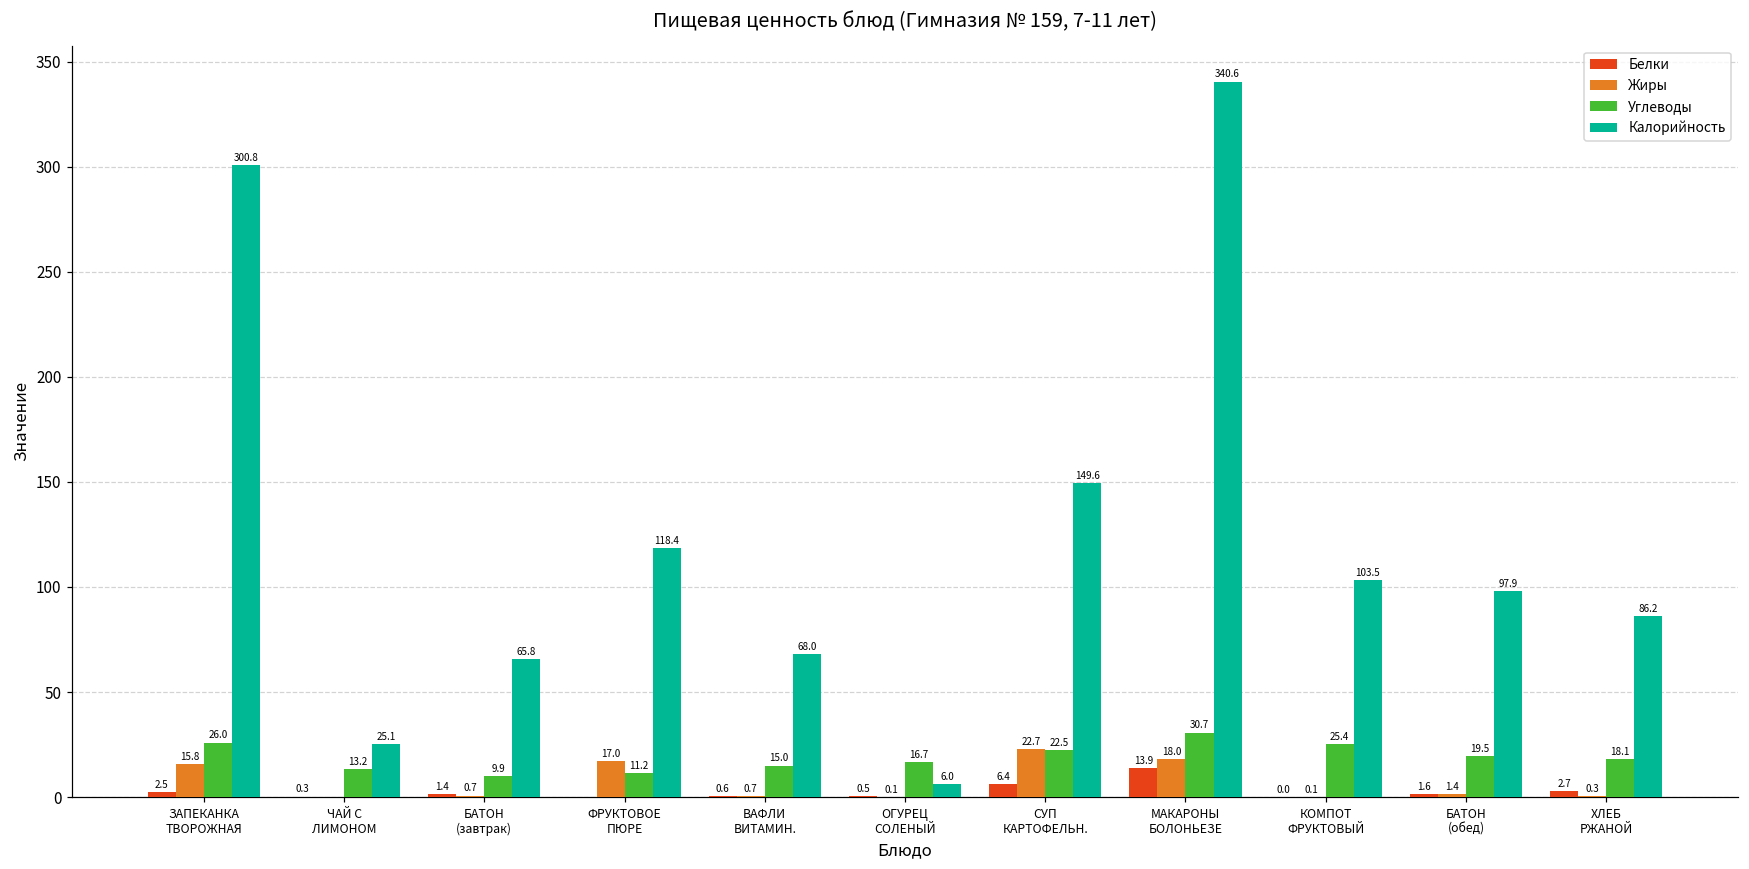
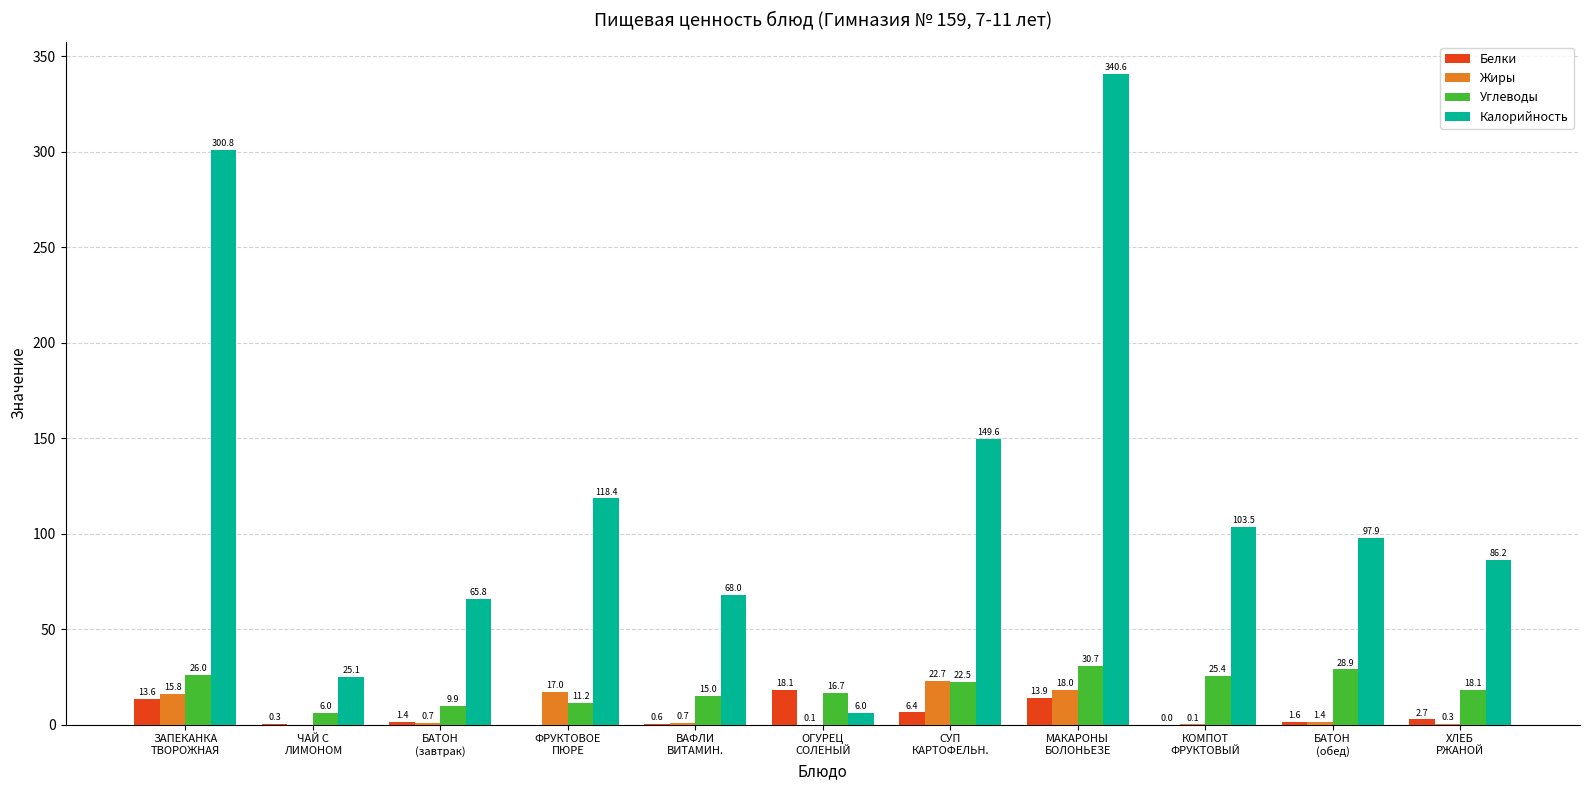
  {
    "Белки": {
-     "ЗАПЕКАНКА ТВОРОЖНАЯ": 2.5,
+     "ЗАПЕКАНКА ТВОРОЖНАЯ": 13.6,
      "ЧАЙ С ЛИМОНОМ": 0.3,
      "БАТОН (завтрак)": 1.4,
      "ВАФЛИ ВИТАМИН.": 0.6,
-     "ОГУРЕЦ СОЛЕНЫЙ": 0.5,
+     "ОГУРЕЦ СОЛЕНЫЙ": 18.1,
      "СУП КАРТОФЕЛЬН.": 6.4,
      "МАКАРОНЫ БОЛОНЬЕЗЕ": 13.9,
      "КОМПОТ ФРУКТОВЫЙ": 0.0,
      "БАТОН (обед)": 1.6,
      "ХЛЕБ РЖАНОЙ": 2.7
    },
    "Жиры": {
      "ЗАПЕКАНКА ТВОРОЖНАЯ": 15.8,
      "БАТОН (завтрак)": 0.7,
      "ФРУКТОВОЕ ПЮРЕ": 17.0,
      "ВАФЛИ ВИТАМИН.": 0.7,
      "ОГУРЕЦ СОЛЕНЫЙ": 0.1,
      "СУП КАРТОФЕЛЬН.": 22.7,
      "МАКАРОНЫ БОЛОНЬЕЗЕ": 18.0,
      "КОМПОТ ФРУКТОВЫЙ": 0.1,
      "БАТОН (обед)": 1.4,
      "ХЛЕБ РЖАНОЙ": 0.3
    },
    "Углеводы": {
      "ЗАПЕКАНКА ТВОРОЖНАЯ": 26.0,
-     "ЧАЙ С ЛИМОНОМ": 13.2,
+     "ЧАЙ С ЛИМОНОМ": 6.0,
      "БАТОН (завтрак)": 9.9,
      "ФРУКТОВОЕ ПЮРЕ": 11.2,
      "ВАФЛИ ВИТАМИН.": 15.0,
      "ОГУРЕЦ СОЛЕНЫЙ": 16.7,
      "СУП КАРТОФЕЛЬН.": 22.5,
      "МАКАРОНЫ БОЛОНЬЕЗЕ": 30.7,
      "КОМПОТ ФРУКТОВЫЙ": 25.4,
-     "БАТОН (обед)": 19.5,
+     "БАТОН (обед)": 28.9,
      "ХЛЕБ РЖАНОЙ": 18.1
    },
    "Калорийность": {
      "ЗАПЕКАНКА ТВОРОЖНАЯ": 300.8,
      "ЧАЙ С ЛИМОНОМ": 25.1,
      "БАТОН (завтрак)": 65.8,
      "ФРУКТОВОЕ ПЮРЕ": 118.4,
      "ВАФЛИ ВИТАМИН.": 68.0,
      "ОГУРЕЦ СОЛЕНЫЙ": 6.0,
      "СУП КАРТОФЕЛЬН.": 149.6,
      "МАКАРОНЫ БОЛОНЬЕЗЕ": 340.6,
      "КОМПОТ ФРУКТОВЫЙ": 103.5,
      "БАТОН (обед)": 97.9,
      "ХЛЕБ РЖАНОЙ": 86.2
    }
  }
